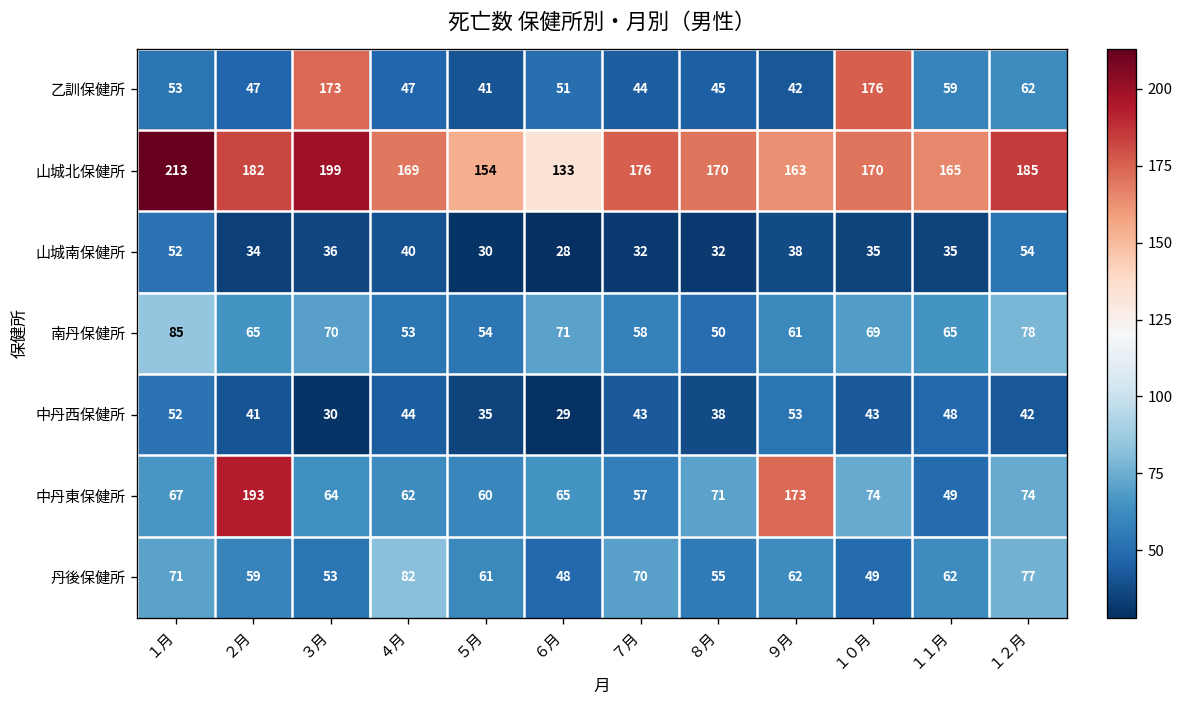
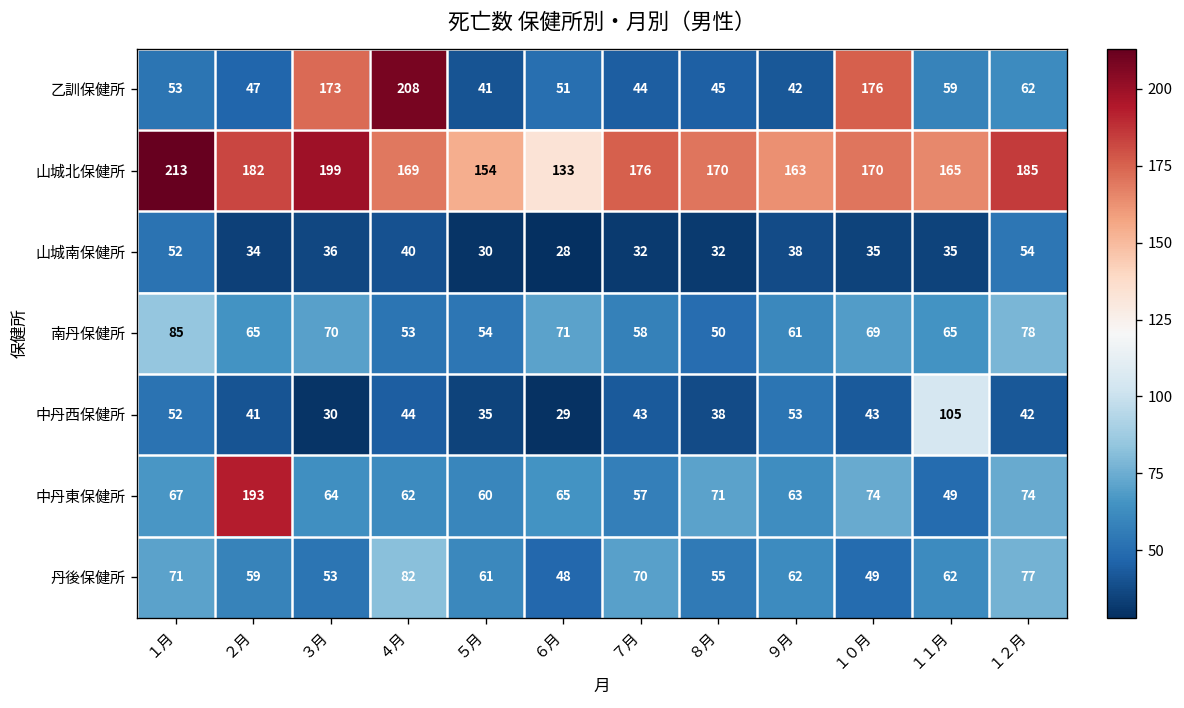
  {
    "乙訓保健所": {
      "１月": 53,
      "２月": 47,
      "３月": 173,
-     "４月": 47,
+     "４月": 208,
      "５月": 41,
      "６月": 51,
      "７月": 44,
      "８月": 45,
      "９月": 42,
      "１０月": 176,
      "１１月": 59,
      "１２月": 62
    },
    "山城北保健所": {
      "１月": 213,
      "２月": 182,
      "３月": 199,
      "４月": 169,
      "５月": 154,
      "６月": 133,
      "７月": 176,
      "８月": 170,
      "９月": 163,
      "１０月": 170,
      "１１月": 165,
      "１２月": 185
    },
    "山城南保健所": {
      "１月": 52,
      "２月": 34,
      "３月": 36,
      "４月": 40,
      "５月": 30,
      "６月": 28,
      "７月": 32,
      "８月": 32,
      "９月": 38,
      "１０月": 35,
      "１１月": 35,
      "１２月": 54
    },
    "南丹保健所": {
      "１月": 85,
      "２月": 65,
      "３月": 70,
      "４月": 53,
      "５月": 54,
      "６月": 71,
      "７月": 58,
      "８月": 50,
      "９月": 61,
      "１０月": 69,
      "１１月": 65,
      "１２月": 78
    },
    "中丹西保健所": {
      "１月": 52,
      "２月": 41,
      "３月": 30,
      "４月": 44,
      "５月": 35,
      "６月": 29,
      "７月": 43,
      "８月": 38,
      "９月": 53,
      "１０月": 43,
-     "１１月": 48,
+     "１１月": 105,
      "１２月": 42
    },
    "中丹東保健所": {
      "１月": 67,
      "２月": 193,
      "３月": 64,
      "４月": 62,
      "５月": 60,
      "６月": 65,
      "７月": 57,
      "８月": 71,
-     "９月": 173,
+     "９月": 63,
      "１０月": 74,
      "１１月": 49,
      "１２月": 74
    },
    "丹後保健所": {
      "１月": 71,
      "２月": 59,
      "３月": 53,
      "４月": 82,
      "５月": 61,
      "６月": 48,
      "７月": 70,
      "８月": 55,
      "９月": 62,
      "１０月": 49,
      "１１月": 62,
      "１２月": 77
    }
  }
